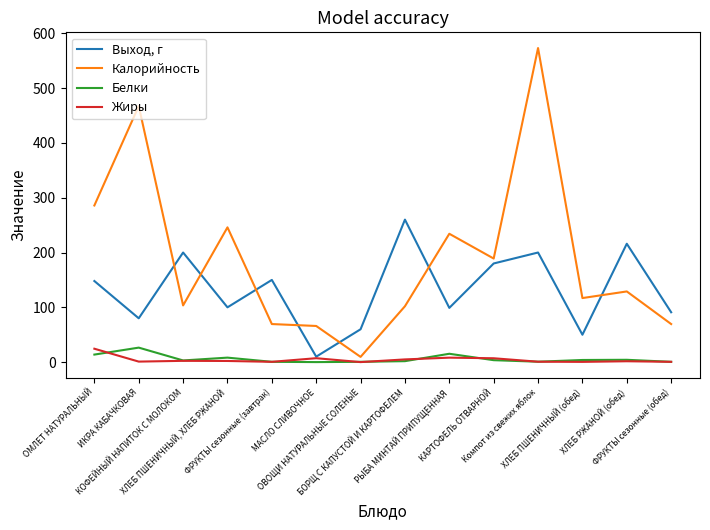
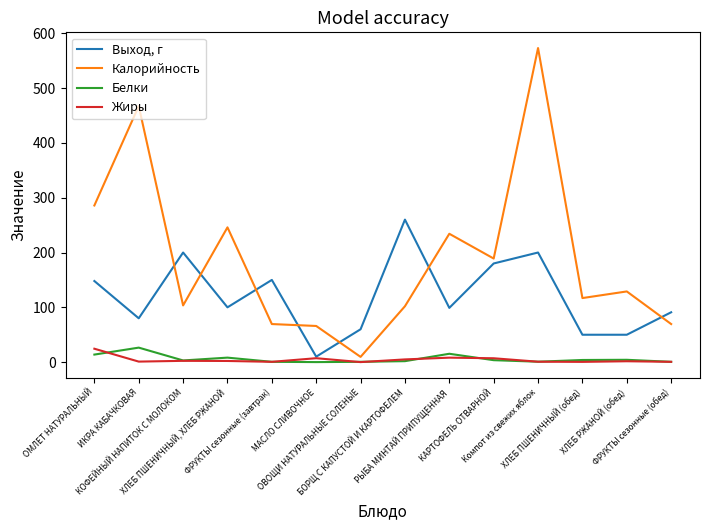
  {
    "Выход, г": {
      "ОМЛЕТ НАТУРАЛЬНЫЙ": 150,
      "ИКРА КАБАЧКОВАЯ": 80,
      "КОФЕЙНЫЙ НАПИТОК С МОЛОКОМ": 200,
      "ХЛЕБ ПШЕНИЧНЫЙ, ХЛЕБ РЖАНОЙ": 100,
      "ФРУКТЫ сезонные (завтрак)": 150,
      "ОВОЩИ НАТУРАЛЬНЫЕ СОЛЕНЫЕ": 60,
      "БОРЩ С КАПУСТОЙ И КАРТОФЕЛЕМ": 260,
      "РЫБА МИНТАЙ ПРИПУЩЕННАЯ": 100,
      "КАРТОФЕЛЬ ОТВАРНОЙ": 180,
      "Компот из свежих яблок": 200,
      "ХЛЕБ ПШЕНИЧНЫЙ (обед)": 50,
-     "ХЛЕБ РЖАНОЙ (обед)": 220,
+     "ХЛЕБ РЖАНОЙ (обед)": 50,
      "ФРУКТЫ сезонные (обед)": 90
    },
    "Калорийность": {
      "ОМЛЕТ НАТУРАЛЬНЫЙ": 290,
      "КОФЕЙНЫЙ НАПИТОК С МОЛОКОМ": 100,
      "ХЛЕБ ПШЕНИЧНЫЙ, ХЛЕБ РЖАНОЙ": 250,
      "ФРУКТЫ сезонные (завтрак)": 70,
      "МАСЛО СЛИВОЧНОЕ": 70,
      "ОВОЩИ НАТУРАЛЬНЫЕ СОЛЕНЫЕ": 10,
      "БОРЩ С КАПУСТОЙ И КАРТОФЕЛЕМ": 100,
      "РЫБА МИНТАЙ ПРИПУЩЕННАЯ": 230,
      "КАРТОФЕЛЬ ОТВАРНОЙ": 190,
      "Компот из свежих яблок": 570,
      "ХЛЕБ ПШЕНИЧНЫЙ (обед)": 120,
      "ХЛЕБ РЖАНОЙ (обед)": 130,
      "ФРУКТЫ сезонные (обед)": 70
    },
    "Белки": {
      "ОМЛЕТ НАТУРАЛЬНЫЙ": 10,
      "ИКРА КАБАЧКОВАЯ": 30,
      "ХЛЕБ ПШЕНИЧНЫЙ, ХЛЕБ РЖАНОЙ": 10,
      "МАСЛО СЛИВОЧНОЕ": 0,
      "РЫБА МИНТАЙ ПРИПУЩЕННАЯ": 20
    },
    "Жиры": {
      "ОМЛЕТ НАТУРАЛЬНЫЙ": 20,
      "ИКРА КАБАЧКОВАЯ": 0,
      "ХЛЕБ ПШЕНИЧНЫЙ, ХЛЕБ РЖАНОЙ": 0,
      "РЫБА МИНТАЙ ПРИПУЩЕННАЯ": 10
    }
  }
